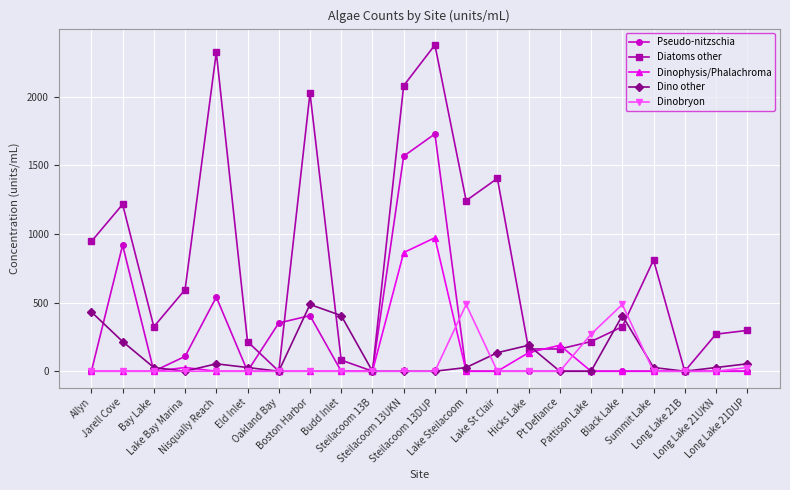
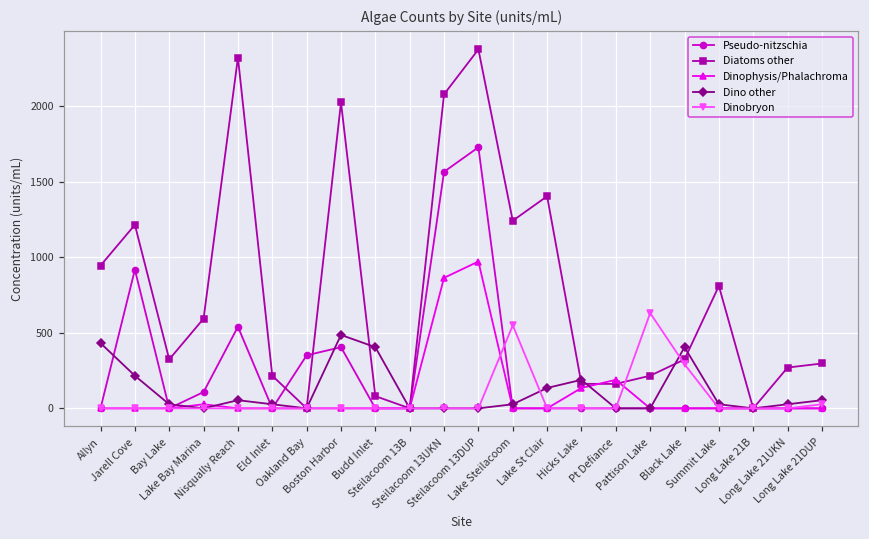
  {
    "Dinobryon": {
-     "Lake Steilacoom": 490,
-     "Pattison Lake": 270,
-     "Black Lake": 490,
+     "Lake Steilacoom": 550,
+     "Pattison Lake": 630,
+     "Black Lake": 290,
      "Long Lake 21DUP": 30
    }
  }
